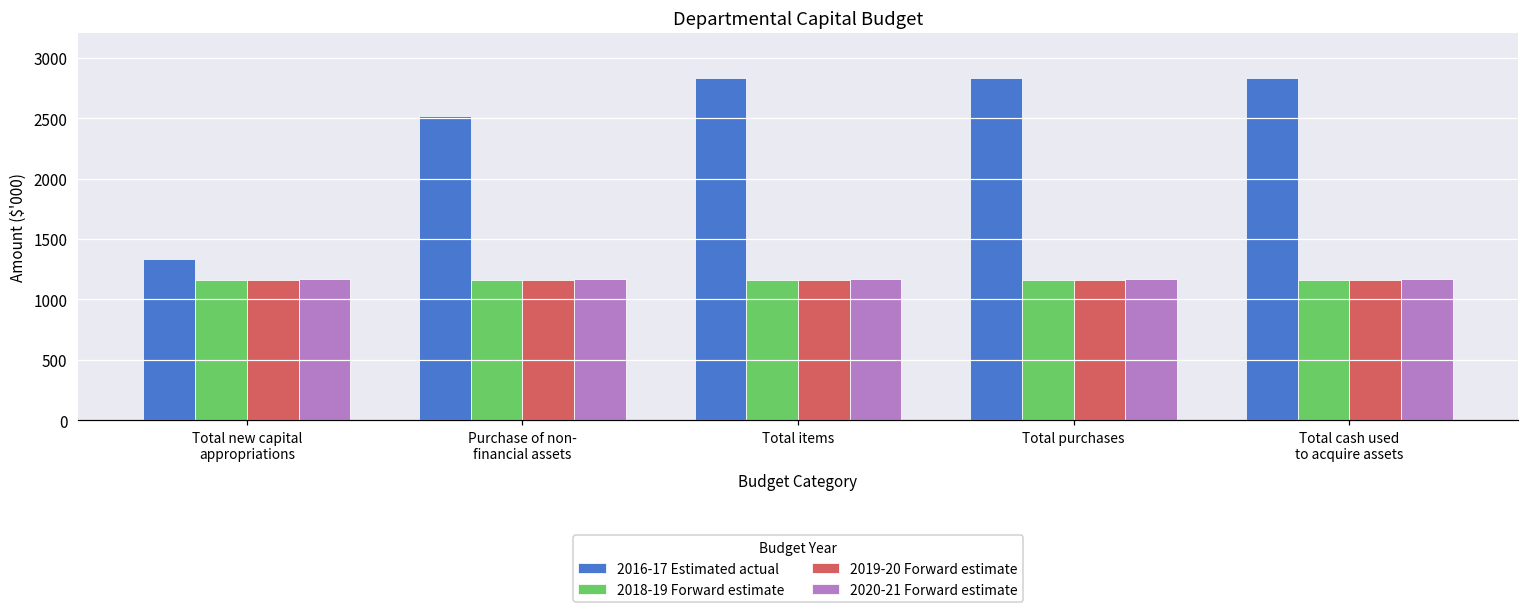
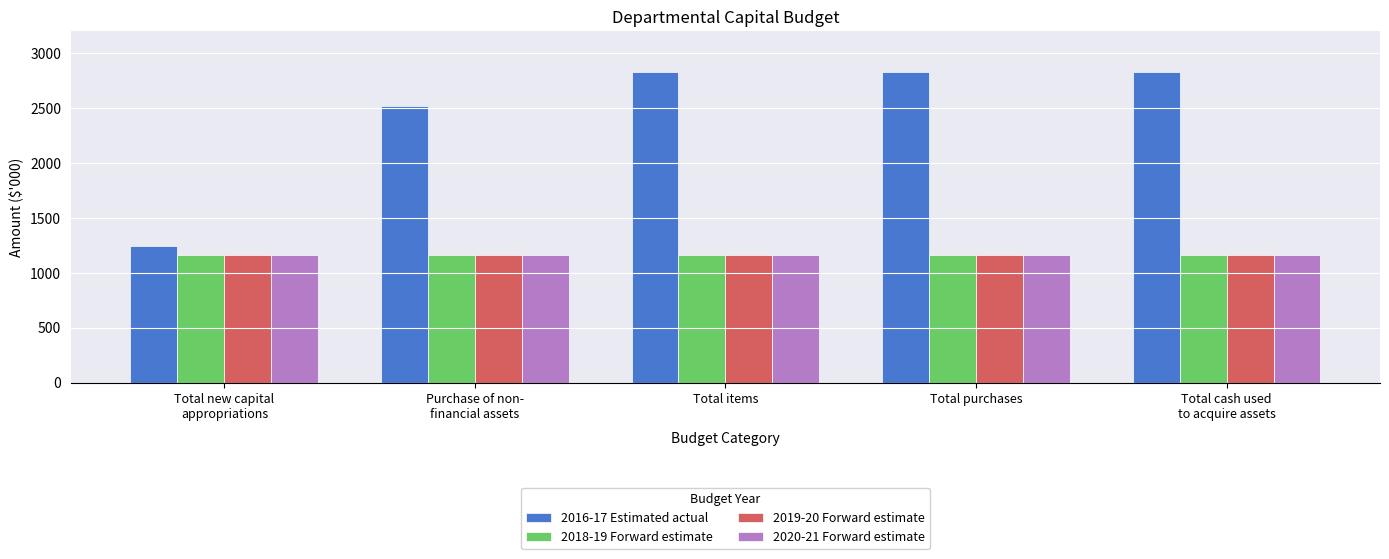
  {
    "2016-17 Estimated actual": {
-     "Total new capital appropriations": 1330,
+     "Total new capital appropriations": 1250,
      "Purchase of non- financial assets": 2520,
      "Total items": 2830,
      "Total purchases": 2830,
      "Total cash used to acquire assets": 2830
    },
    "2018-19 Forward estimate": {
      "Total new capital appropriations": 1160,
      "Purchase of non- financial assets": 1160,
      "Total items": 1160,
      "Total purchases": 1160,
      "Total cash used to acquire assets": 1160
    },
    "2019-20 Forward estimate": {
      "Total new capital appropriations": 1160,
      "Purchase of non- financial assets": 1160,
      "Total items": 1160,
      "Total purchases": 1160,
      "Total cash used to acquire assets": 1160
    },
    "2020-21 Forward estimate": {
      "Total new capital appropriations": 1170,
      "Purchase of non- financial assets": 1170,
      "Total items": 1170,
      "Total purchases": 1170,
      "Total cash used to acquire assets": 1170
    }
  }
